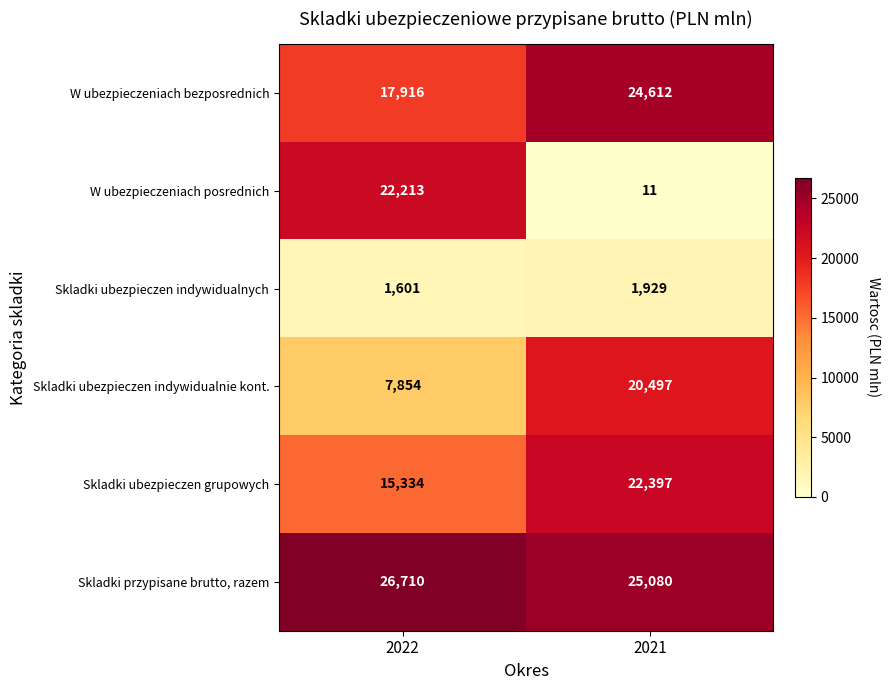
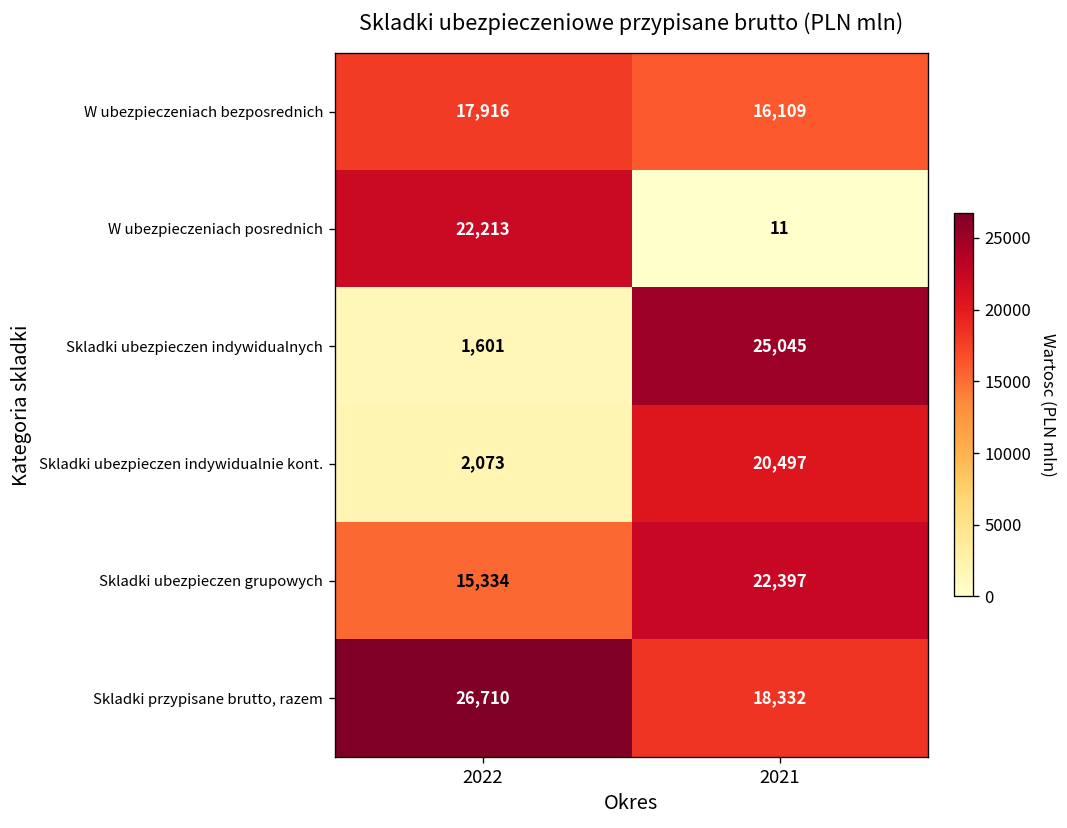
  {
    "W ubezpieczeniach bezposrednich": {
      "2022": "17,916",
-     "2021": "24,612"
+     "2021": "16,109"
    },
    "W ubezpieczeniach posrednich": {
      "2022": "22,213",
      "2021": "11"
    },
    "Skladki ubezpieczen indywidualnych": {
      "2022": "1,601",
-     "2021": "1,929"
+     "2021": "25,045"
    },
    "Skladki ubezpieczen indywidualnie kont.": {
-     "2022": "7,854",
+     "2022": "2,073",
      "2021": "20,497"
    },
    "Skladki ubezpieczen grupowych": {
      "2022": "15,334",
      "2021": "22,397"
    },
    "Skladki przypisane brutto, razem": {
      "2022": "26,710",
-     "2021": "25,080"
+     "2021": "18,332"
    }
  }
